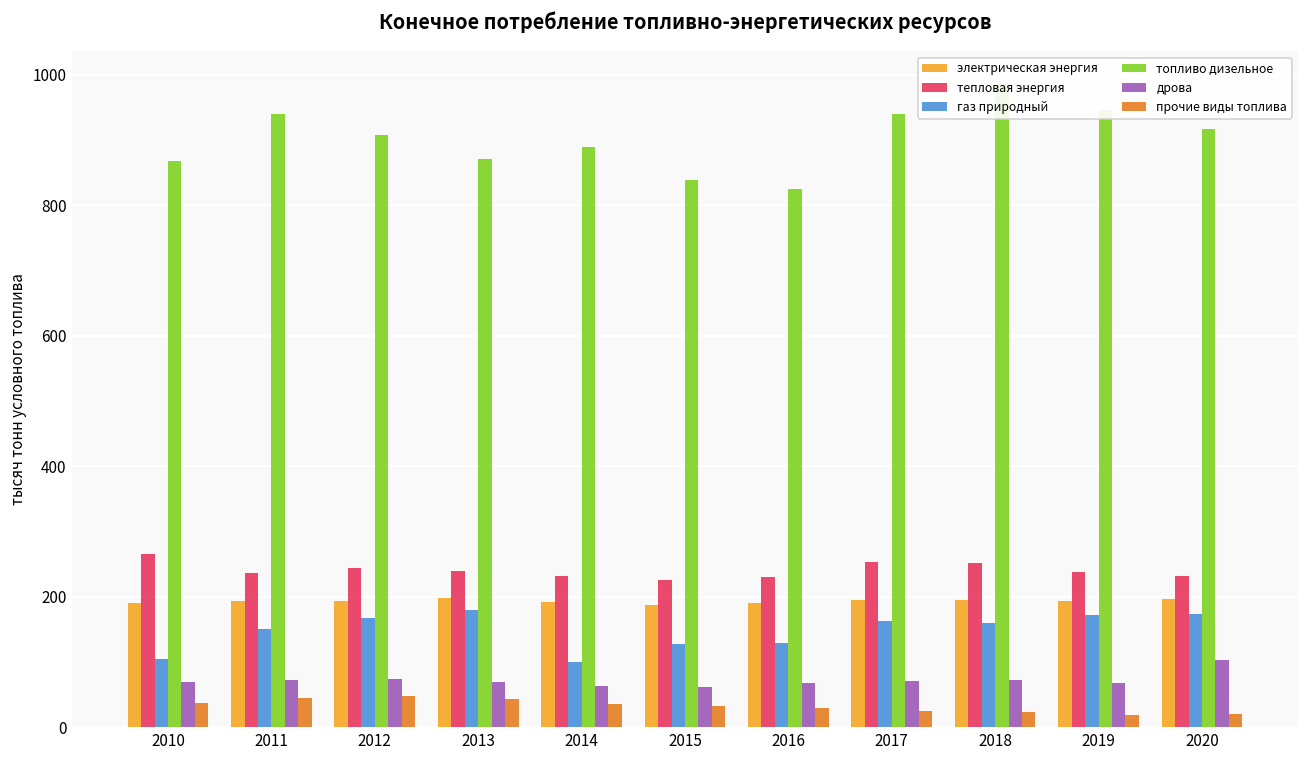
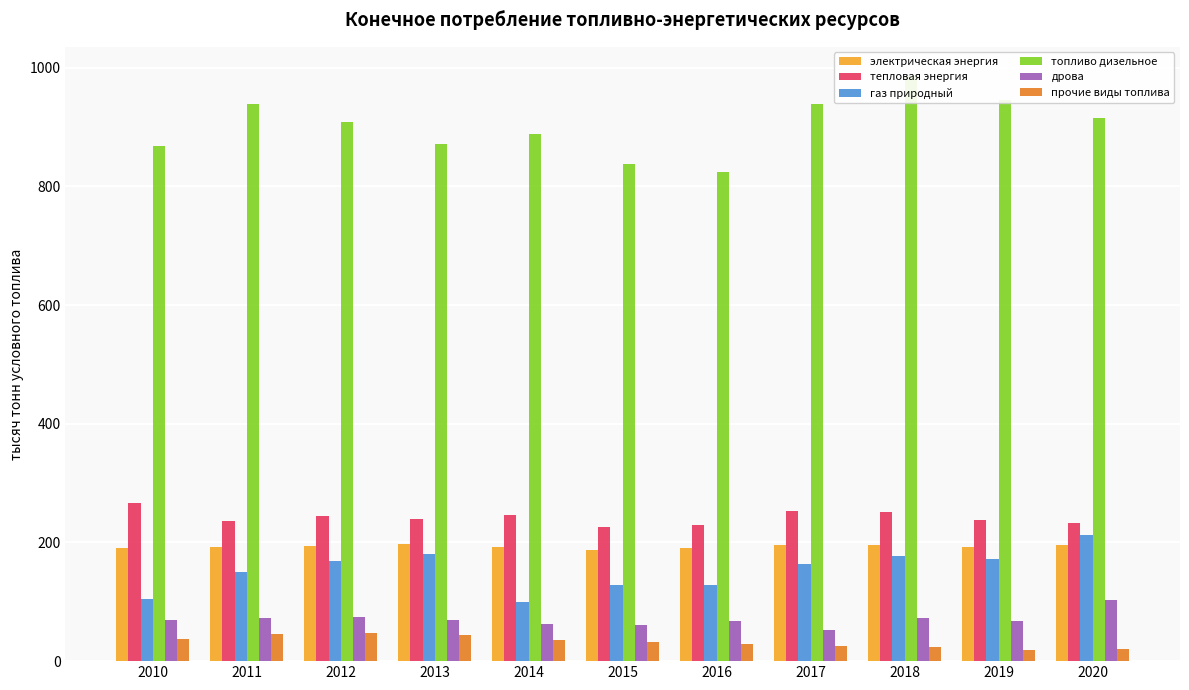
  {
    "тепловая энергия": {
      "2010": 270,
      "2011": 240,
      "2012": 240,
      "2013": 240,
-     "2014": 230,
+     "2014": 250,
      "2015": 230,
      "2016": 230,
      "2017": 250,
      "2018": 250,
      "2019": 240,
      "2020": 230
    },
    "газ природный": {
      "2010": 110,
      "2011": 150,
      "2012": 170,
      "2013": 180,
      "2014": 100,
      "2015": 130,
      "2016": 130,
      "2017": 160,
-     "2018": 160,
+     "2018": 180,
      "2019": 170,
-     "2020": 170
+     "2020": 210
    },
    "топливо дизельное": {
      "2010": 870,
      "2011": 940,
      "2012": 910,
      "2013": 870,
      "2014": 890,
      "2015": 840,
      "2016": 830,
      "2017": 940,
      "2020": 920
    },
    "дрова": {
      "2010": 70,
      "2011": 70,
      "2012": 70,
      "2013": 70,
      "2014": 60,
      "2015": 60,
      "2016": 70,
-     "2017": 70,
+     "2017": 50,
      "2018": 70,
      "2019": 70,
      "2020": 100
    }
  }
